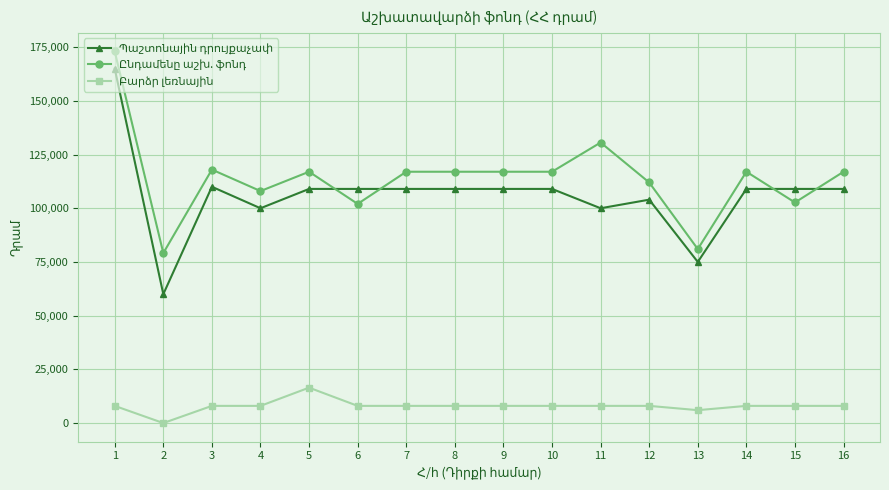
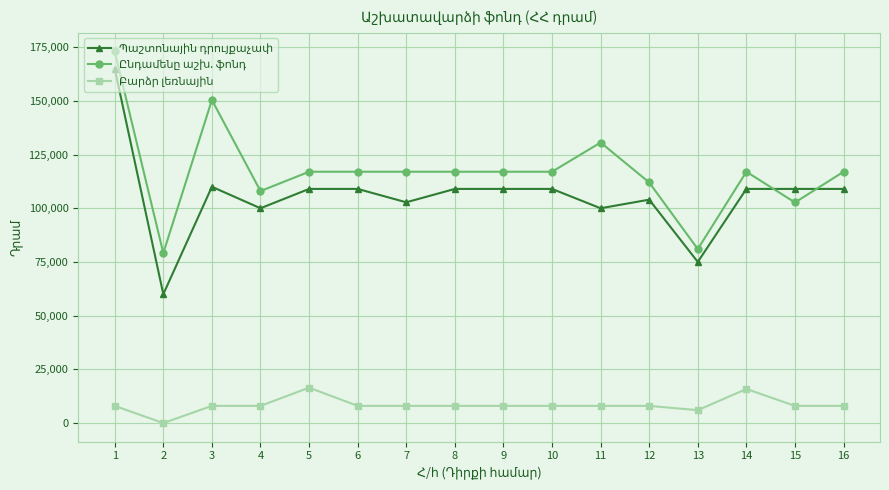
  {
    "Պաշտոնային դրույքաչափ": {
      "2": "60,000",
      "3": "110,000",
      "4": "100,000",
      "5": "109,000",
      "6": "109,000",
-     "7": "109,000",
+     "7": "103,000",
      "8": "109,000",
      "9": "109,000",
      "10": "109,000",
      "11": "100,000",
      "12": "104,000",
      "13": "75,000",
      "14": "109,000",
      "15": "109,000",
      "16": "109,000"
    },
    "Ընդամենը աշխ. ֆոնդ": {
      "2": "79,000",
-     "3": "118,000",
+     "3": "150,000",
      "4": "108,000",
      "5": "117,000",
-     "6": "102,000",
+     "6": "117,000",
      "7": "117,000",
      "8": "117,000",
      "9": "117,000",
      "10": "117,000",
      "11": "131,000",
      "12": "112,000",
      "13": "81,000",
      "14": "117,000",
      "15": "103,000",
      "16": "117,000"
    },
    "Բարձր լեռնային": {
      "1": "8,000",
      "2": "0",
      "3": "8,000",
      "4": "8,000",
      "5": "16,000",
      "6": "8,000",
      "7": "8,000",
      "8": "8,000",
      "9": "8,000",
      "10": "8,000",
      "11": "8,000",
      "12": "8,000",
      "13": "6,000",
-     "14": "8,000",
+     "14": "16,000",
      "15": "8,000",
      "16": "8,000"
    }
  }
